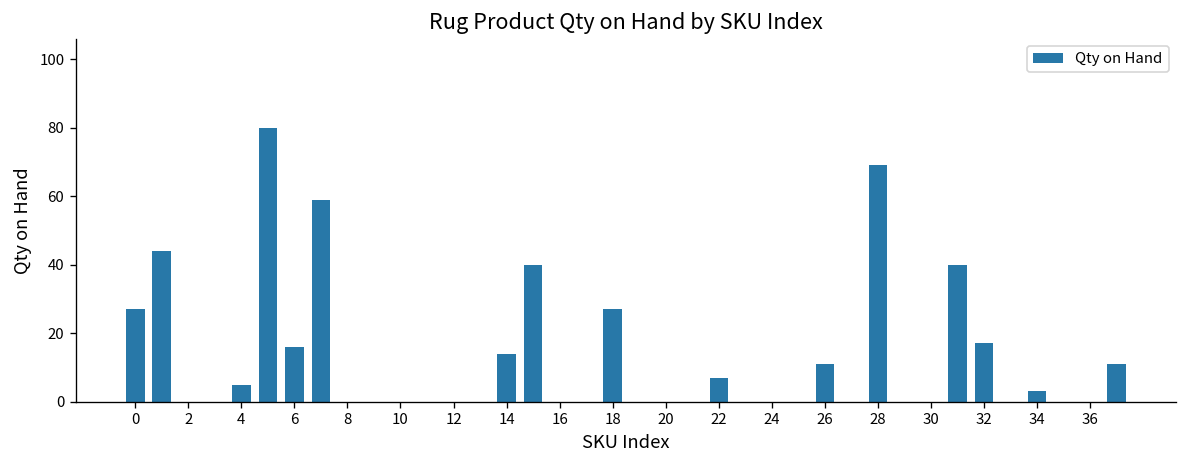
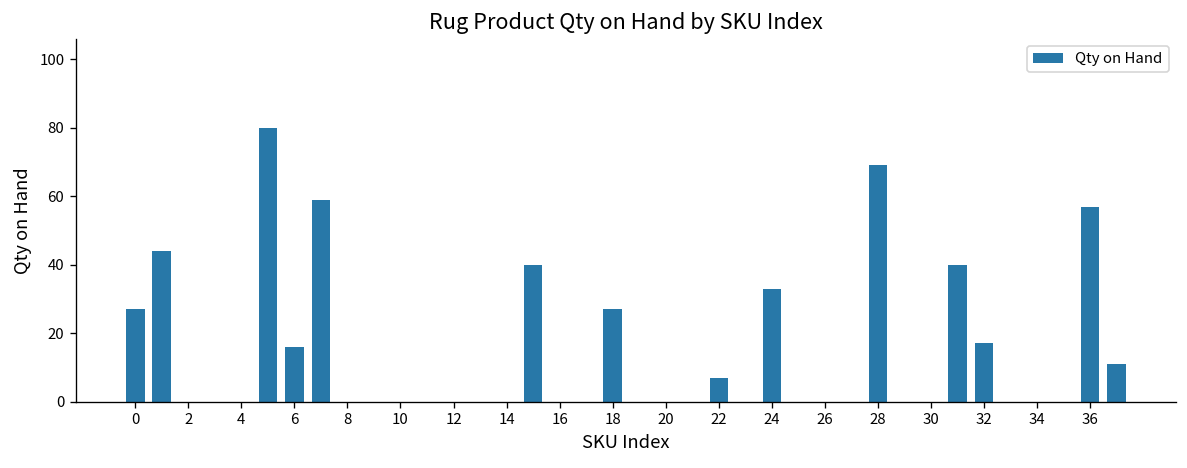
  {
    "0": 27,
    "2": 0,
-   "4": 5,
+   "4": 0,
    "6": 16,
    "8": 0,
    "10": 0,
    "12": 0,
-   "14": 14,
+   "14": 0,
    "16": 0,
    "18": 27,
    "20": 0,
    "22": 7,
-   "24": 0,
-   "26": 11,
+   "24": 33,
+   "26": 0,
    "28": 69,
    "30": 0,
    "32": 17,
-   "34": 3,
-   "36": 0
+   "34": 0,
+   "36": 57
  }
